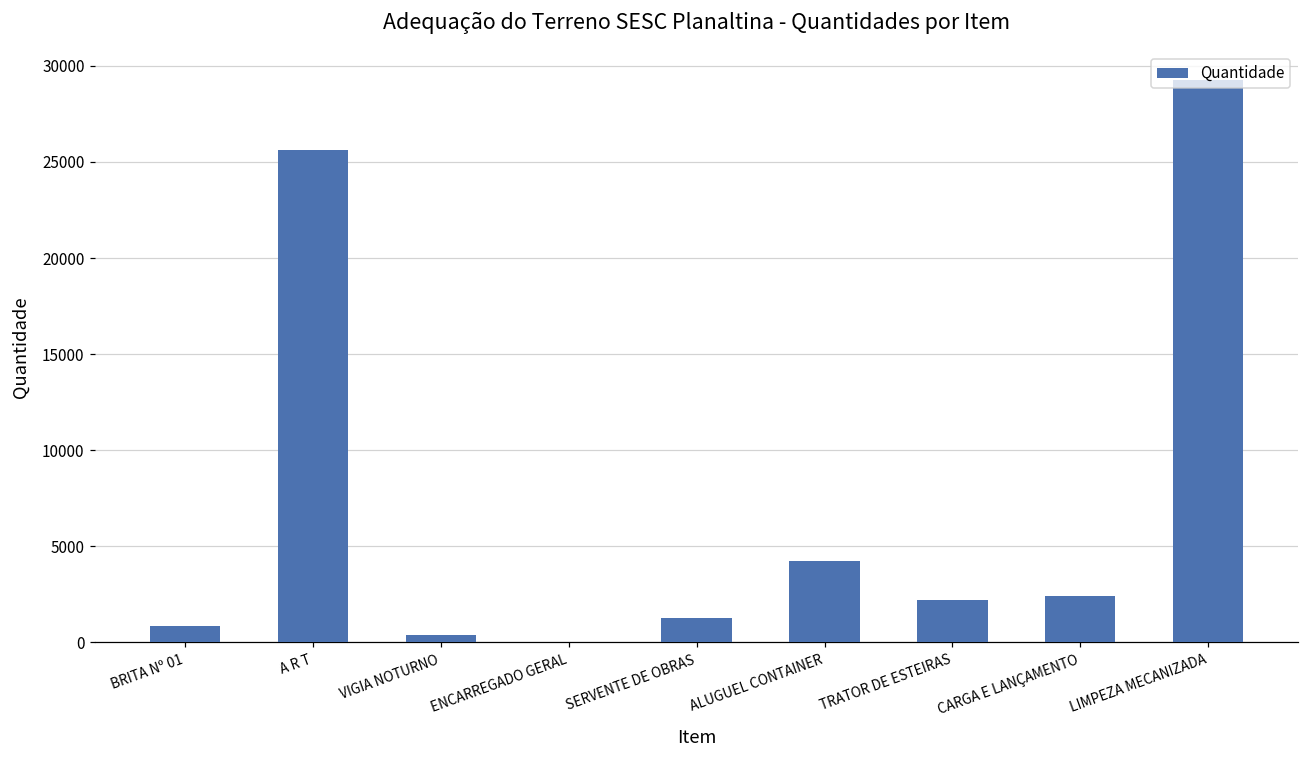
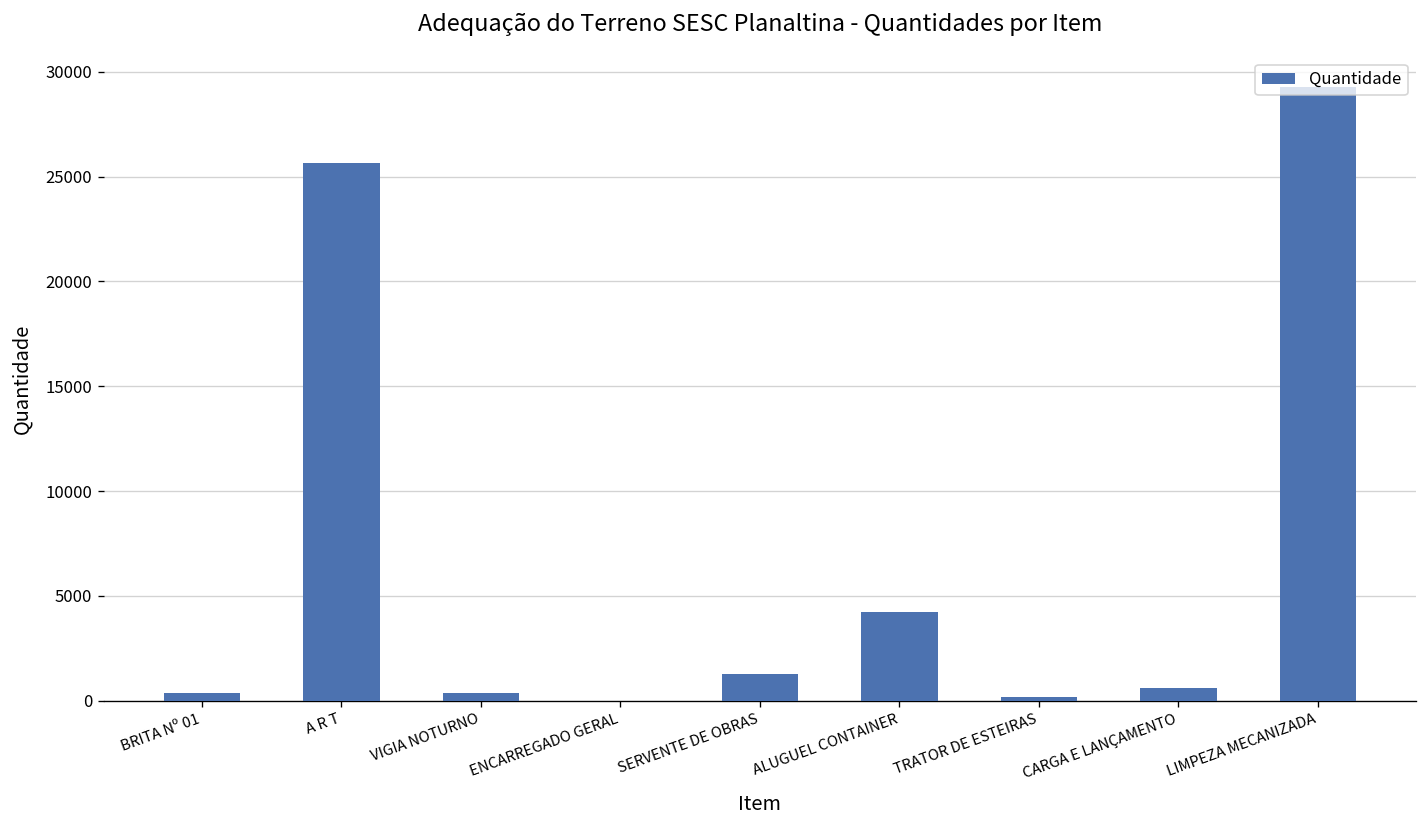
  {
-   "BRITA Nº 01": 900,
+   "BRITA Nº 01": 400,
    "A R T": 25600,
    "VIGIA NOTURNO": 400,
    "SERVENTE DE OBRAS": 1300,
    "ALUGUEL CONTAINER": 4200,
-   "TRATOR DE ESTEIRAS": 2200,
-   "CARGA E LANÇAMENTO": 2400
+   "TRATOR DE ESTEIRAS": 200,
+   "CARGA E LANÇAMENTO": 600
  }
